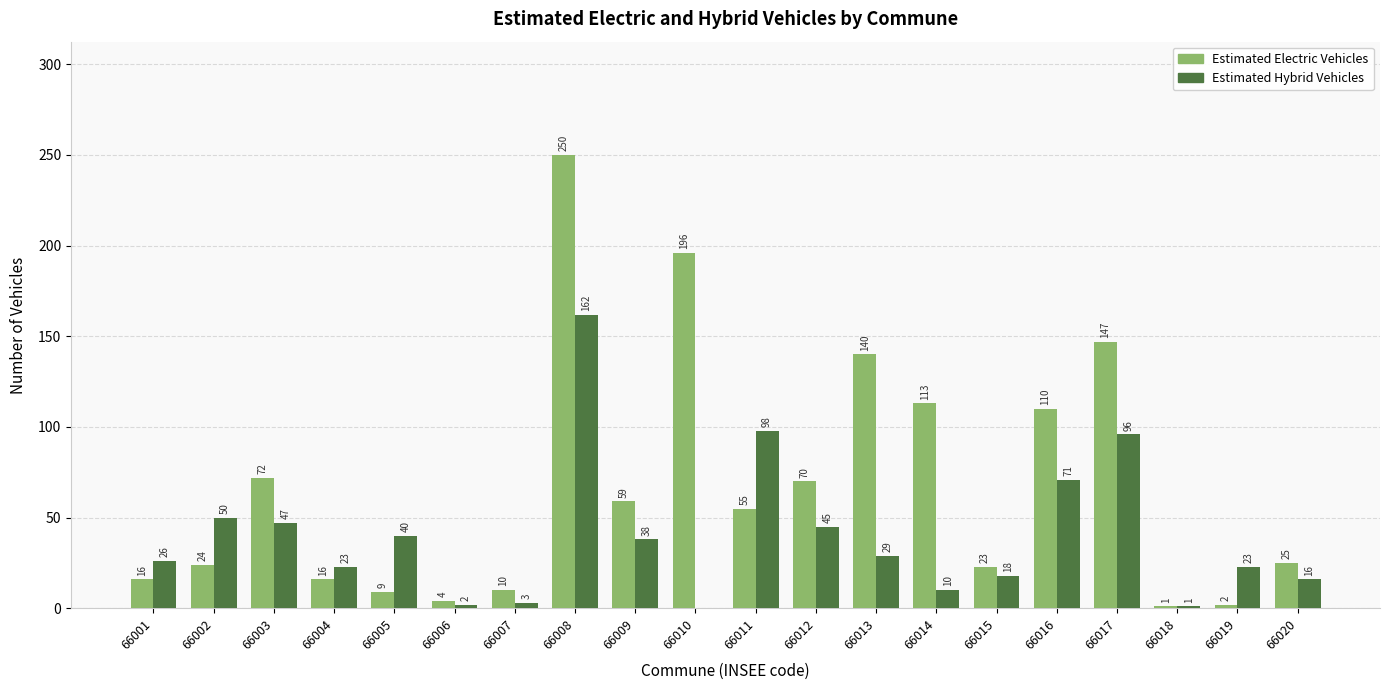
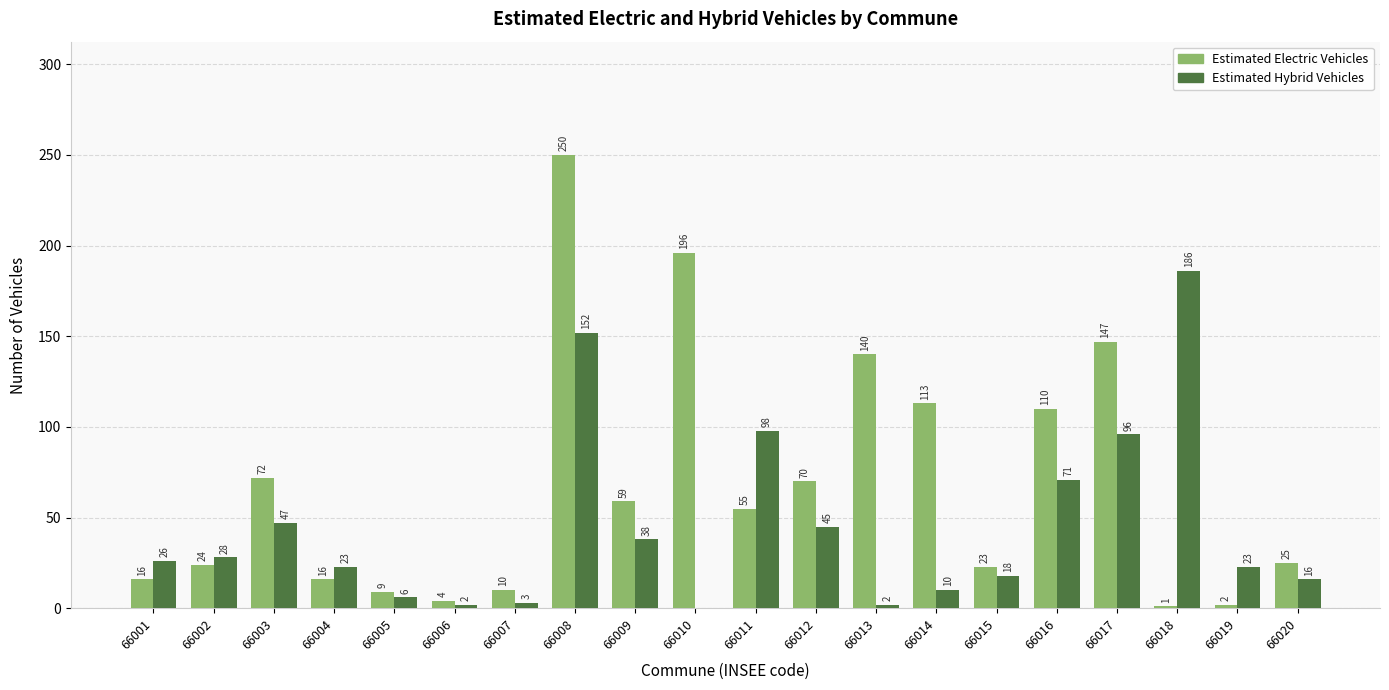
  {
    "Estimated Electric Vehicles": {
      "66001": 16,
      "66002": 24,
      "66003": 72,
      "66004": 16,
      "66005": 9,
      "66006": 4,
      "66007": 10,
      "66008": 250,
      "66009": 59,
      "66010": 196,
      "66011": 55,
      "66012": 70,
      "66013": 140,
      "66014": 113,
      "66015": 23,
      "66016": 110,
      "66017": 147,
      "66018": 1,
      "66019": 2,
      "66020": 25
    },
    "Estimated Hybrid Vehicles": {
      "66001": 26,
-     "66002": 50,
+     "66002": 28,
      "66003": 47,
      "66004": 23,
-     "66005": 40,
+     "66005": 6,
      "66006": 2,
      "66007": 3,
-     "66008": 162,
+     "66008": 152,
      "66009": 38,
      "66011": 98,
      "66012": 45,
-     "66013": 29,
+     "66013": 2,
      "66014": 10,
      "66015": 18,
      "66016": 71,
      "66017": 96,
-     "66018": 1,
+     "66018": 186,
      "66019": 23,
      "66020": 16
    }
  }
